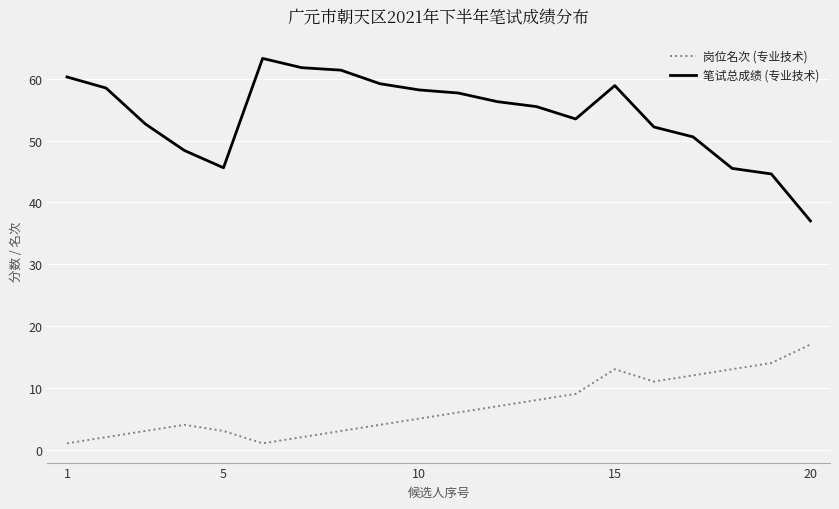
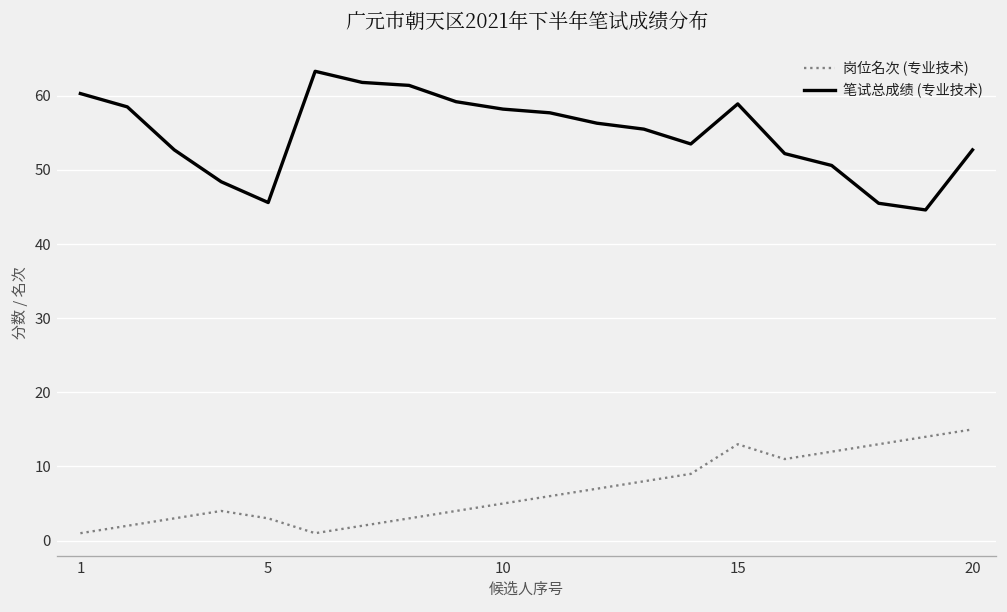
  {
    "岗位名次 (专业技术)": {
      "1": 1,
      "5": 3,
      "10": 5,
      "15": 13,
-     "20": 17
+     "20": 15
    },
    "笔试总成绩 (专业技术)": {
      "1": 60,
      "5": 46,
      "10": 58,
      "15": 59,
-     "20": 37
+     "20": 53
    }
  }
